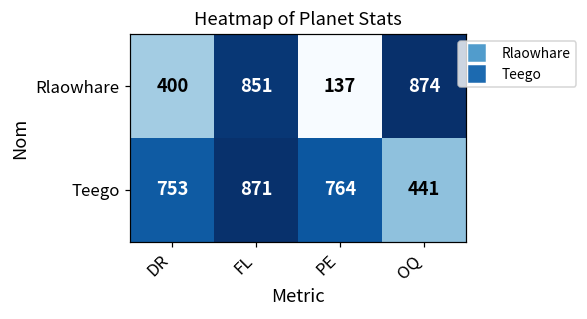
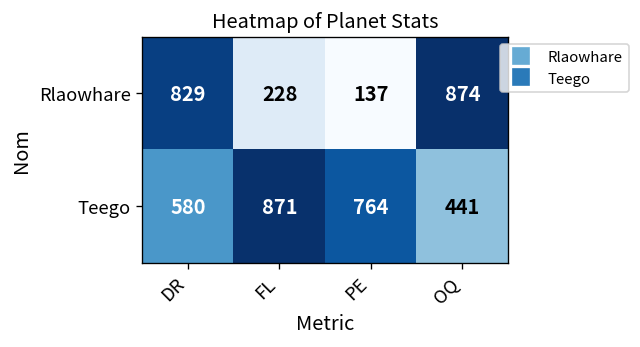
  {
    "Rlaowhare": {
-     "DR": 400,
-     "FL": 851,
+     "DR": 829,
+     "FL": 228,
      "PE": 137,
      "OQ": 874
    },
    "Teego": {
-     "DR": 753,
+     "DR": 580,
      "FL": 871,
      "PE": 764,
      "OQ": 441
    }
  }
